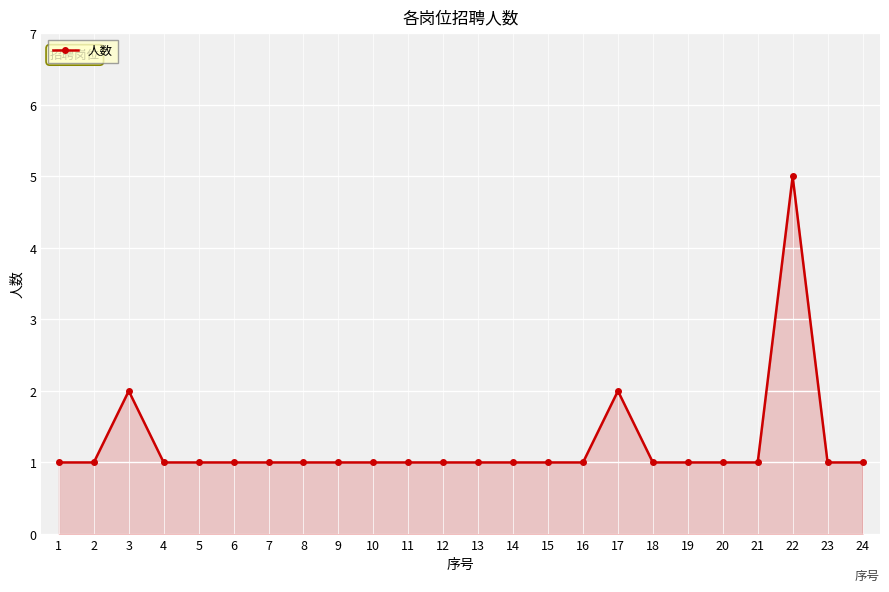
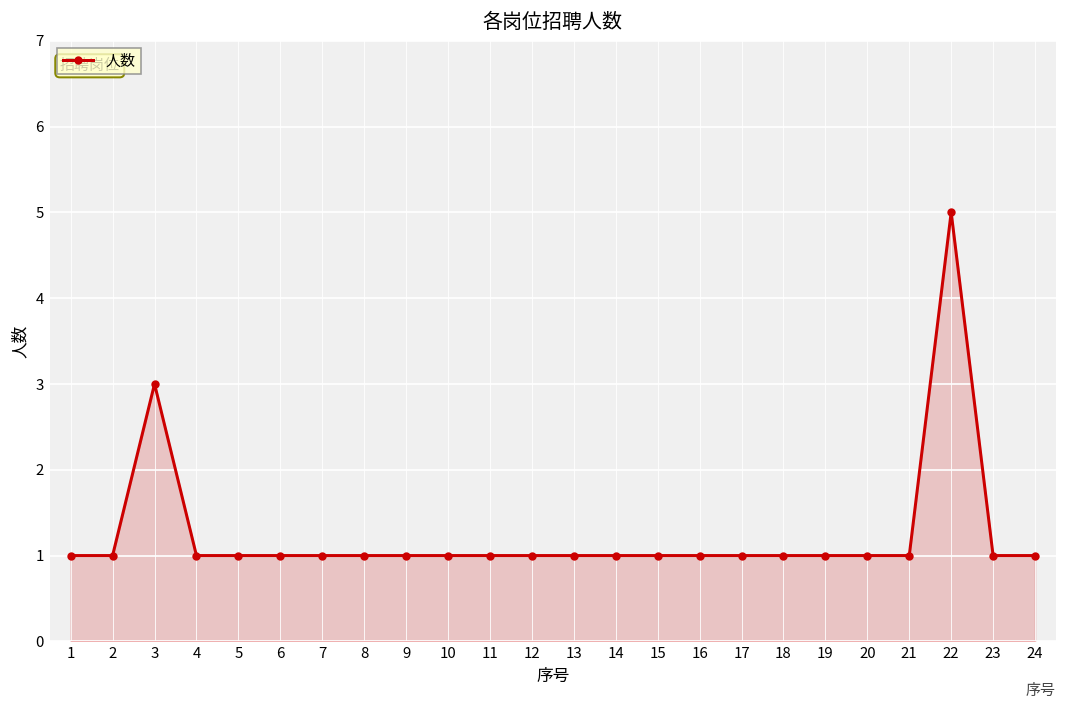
  {
    "1": 1,
    "2": 1,
-   "3": 2,
+   "3": 3,
    "4": 1,
    "5": 1,
    "6": 1,
    "7": 1,
    "8": 1,
    "9": 1,
    "10": 1,
    "11": 1,
    "12": 1,
    "13": 1,
    "14": 1,
    "15": 1,
    "16": 1,
-   "17": 2,
+   "17": 1,
    "18": 1,
    "19": 1,
    "20": 1,
    "21": 1,
    "22": 5,
    "23": 1,
    "24": 1
  }
